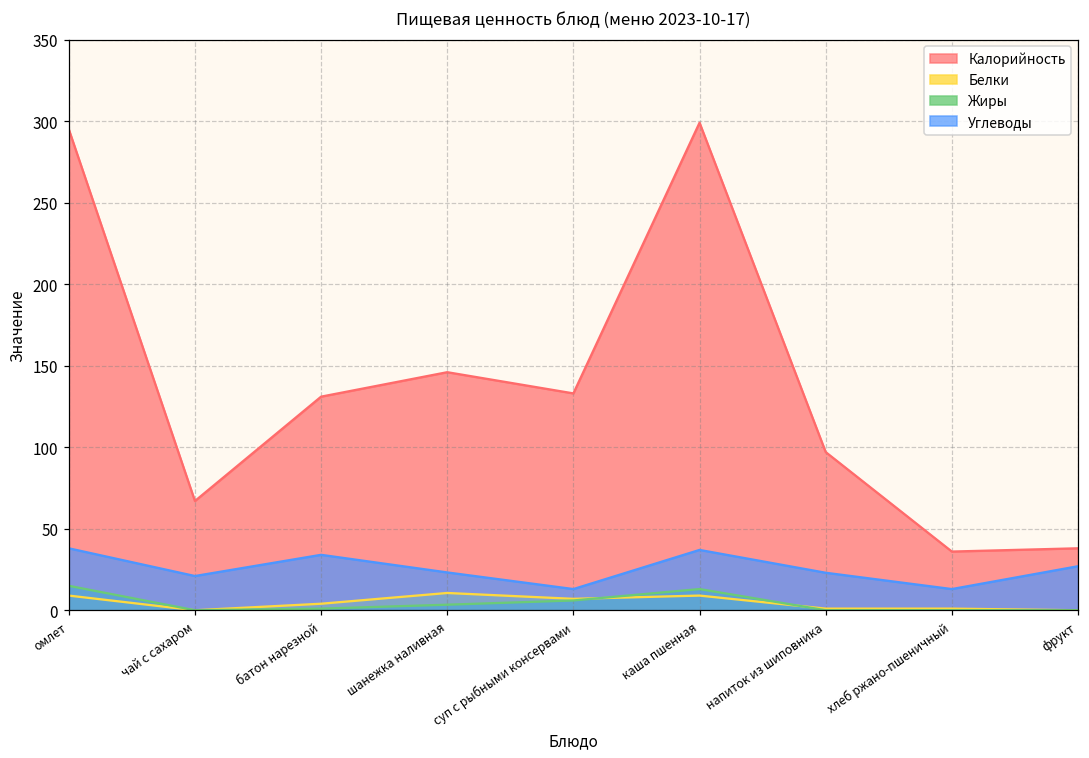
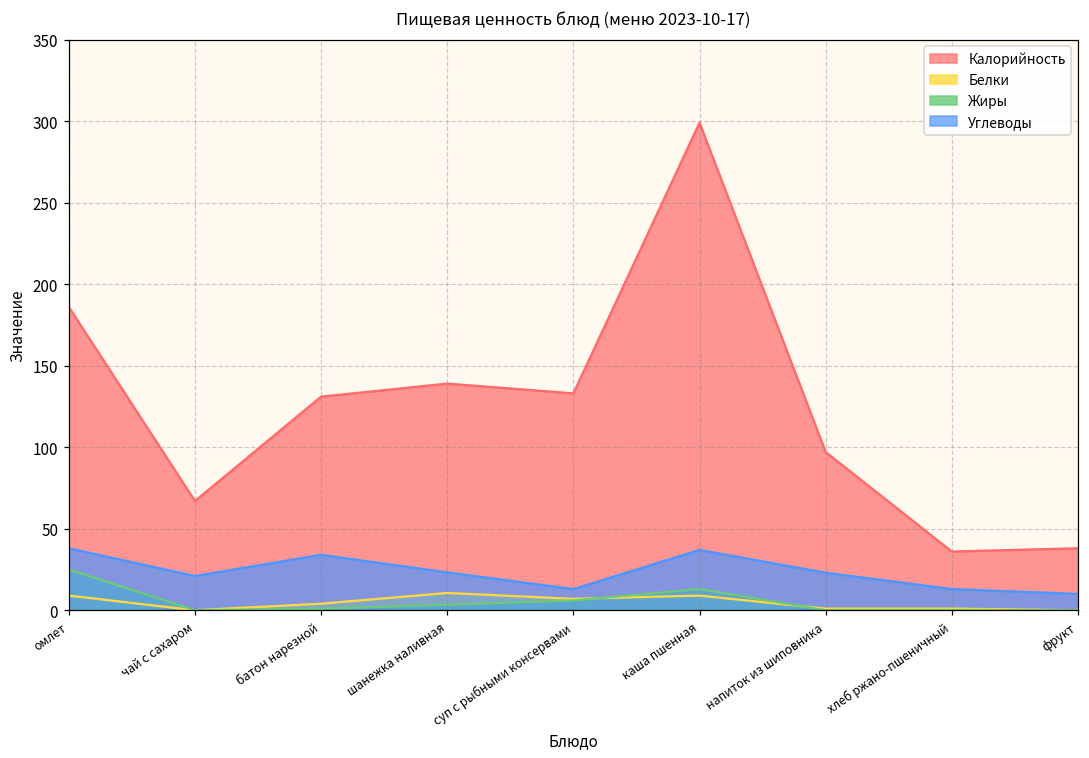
  {
    "Калорийность": {
-     "омлет": 295,
+     "омлет": 186,
      "чай с сахаром": 67,
      "батон нарезной": 131,
-     "шанежка наливная": 146,
+     "шанежка наливная": 139,
      "суп с рыбными консервами": 133,
      "каша пшенная": 299,
      "напиток из шиповника": 97,
      "хлеб ржано-пшеничный": 36,
      "фрукт": 38
    },
    "Белки": {
      "омлет": 9,
      "батон нарезной": 4,
      "шанежка наливная": 11,
      "каша пшенная": 9
    },
    "Жиры": {
-     "омлет": 15,
+     "омлет": 25,
      "батон нарезной": 1,
      "шанежка наливная": 3,
      "каша пшенная": 13
    },
    "Углеводы": {
      "омлет": 38,
      "чай с сахаром": 21,
      "батон нарезной": 34,
      "шанежка наливная": 23,
      "суп с рыбными консервами": 13,
      "каша пшенная": 37,
      "напиток из шиповника": 23,
      "хлеб ржано-пшеничный": 13,
-     "фрукт": 27
+     "фрукт": 10
    }
  }
